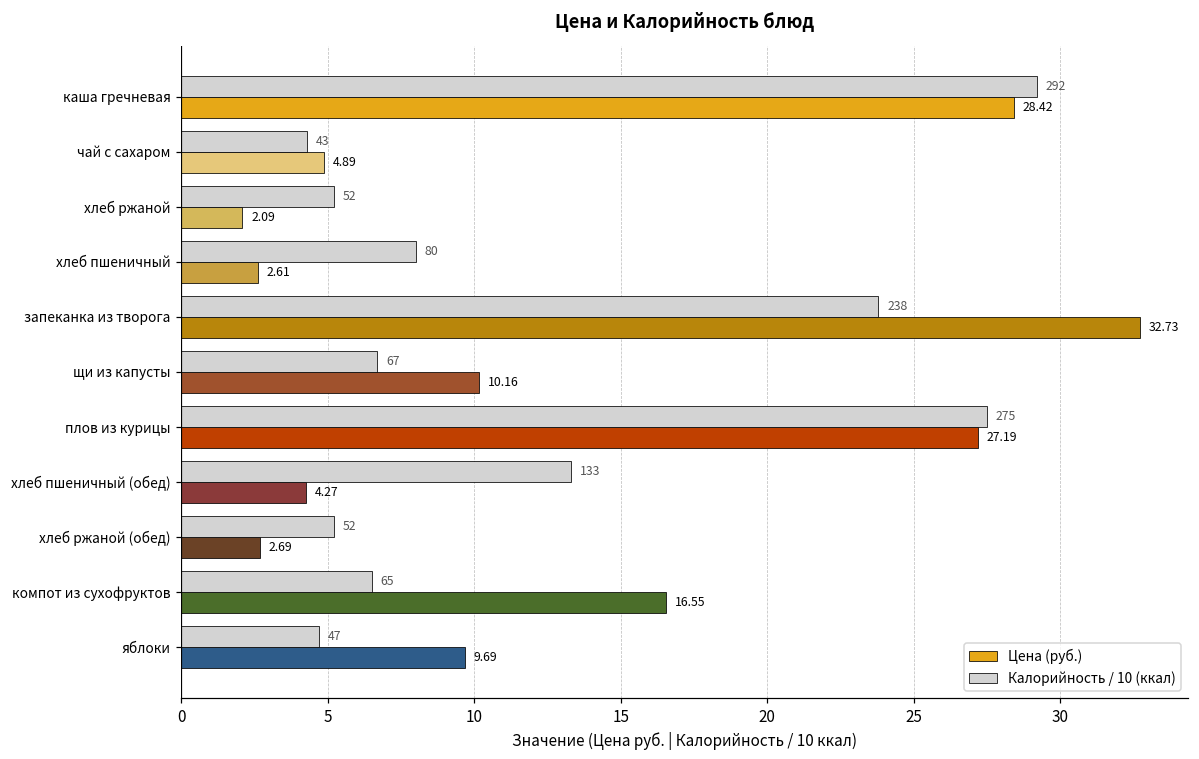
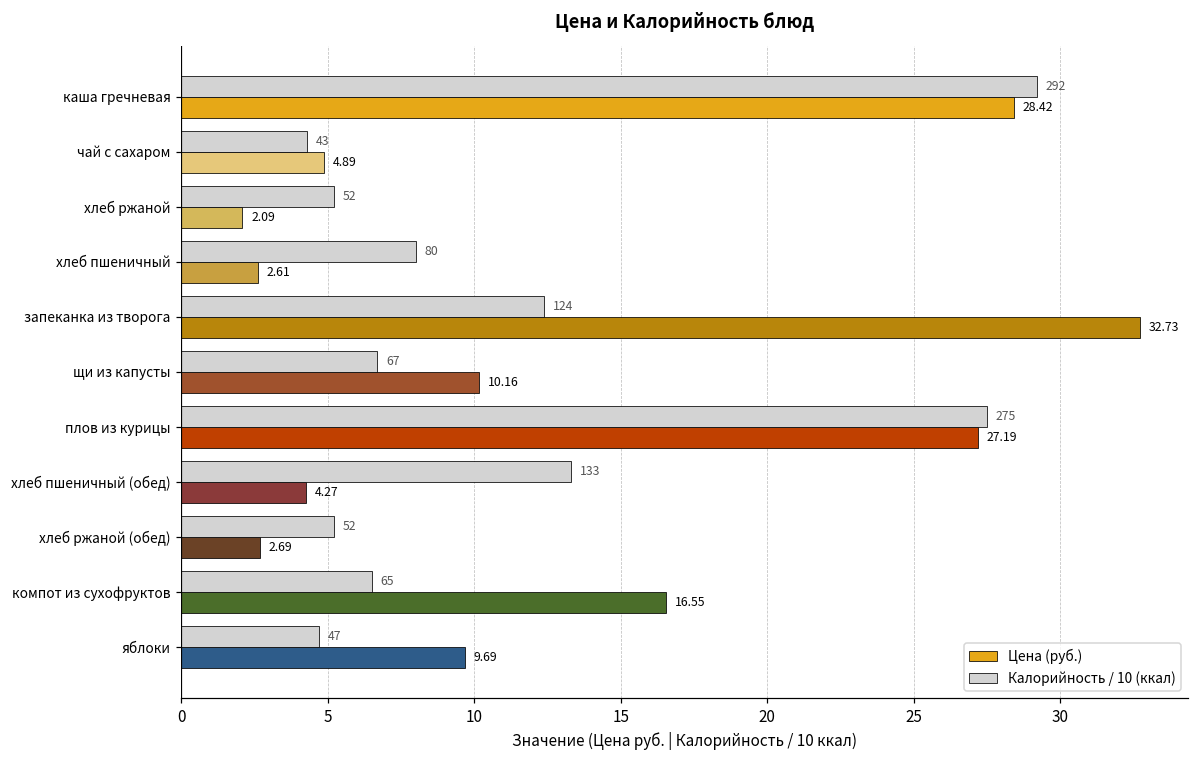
  {
    "Цена (руб.)": {
      "каша гречневая": 28.42,
      "чай с сахаром": 4.89,
      "хлеб ржаной": 2.09,
      "хлеб пшеничный": 2.61,
      "запеканка из творога": 32.73,
      "щи из капусты": 10.16,
      "плов из курицы": 27.19,
      "хлеб пшеничный (обед)": 4.27,
      "хлеб ржаной (обед)": 2.69,
      "компот из сухофруктов": 16.55,
      "яблоки": 9.69
    },
    "Калорийность / 10 (ккал)": {
-     "запеканка из творога": 238
+     "запеканка из творога": 124
    }
  }
